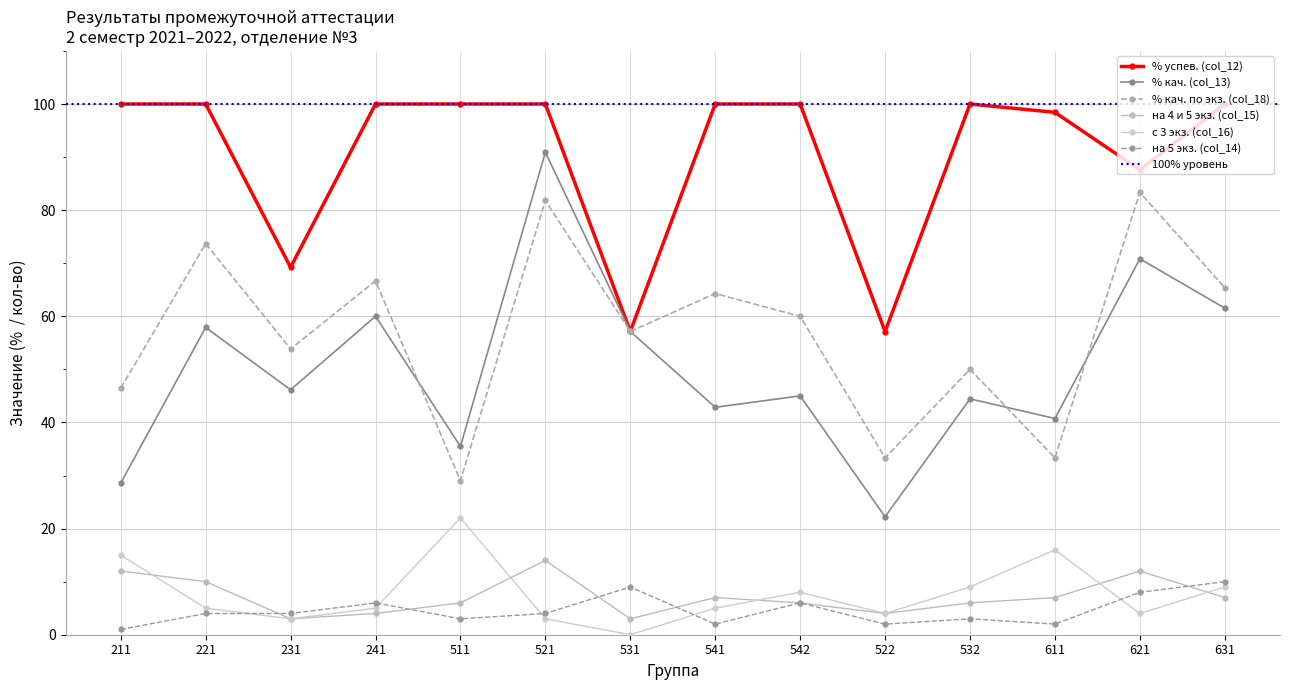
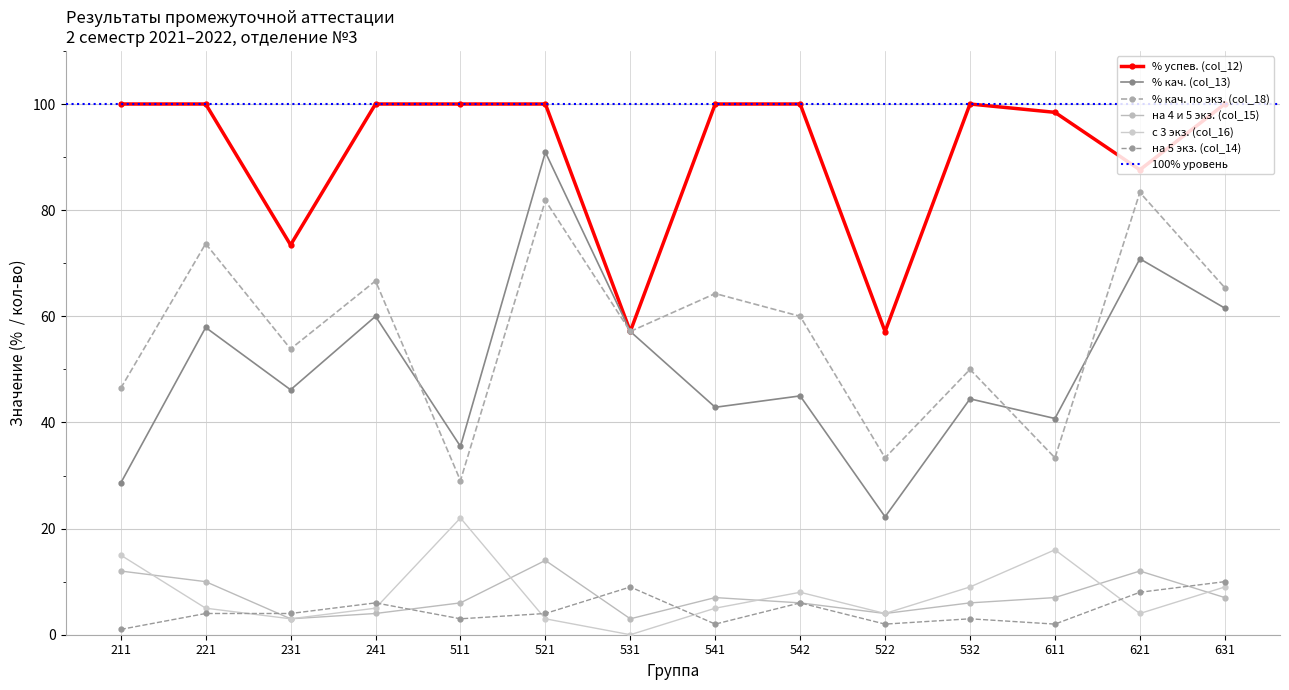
  {
    "% успев. (col_12)": {
      "211": 100,
      "221": 100,
-     "231": 69,
+     "231": 73,
      "241": 100,
      "511": 100,
      "521": 100,
      "541": 100,
      "542": 100,
      "522": 57,
      "532": 100,
      "611": 98
    }
  }
